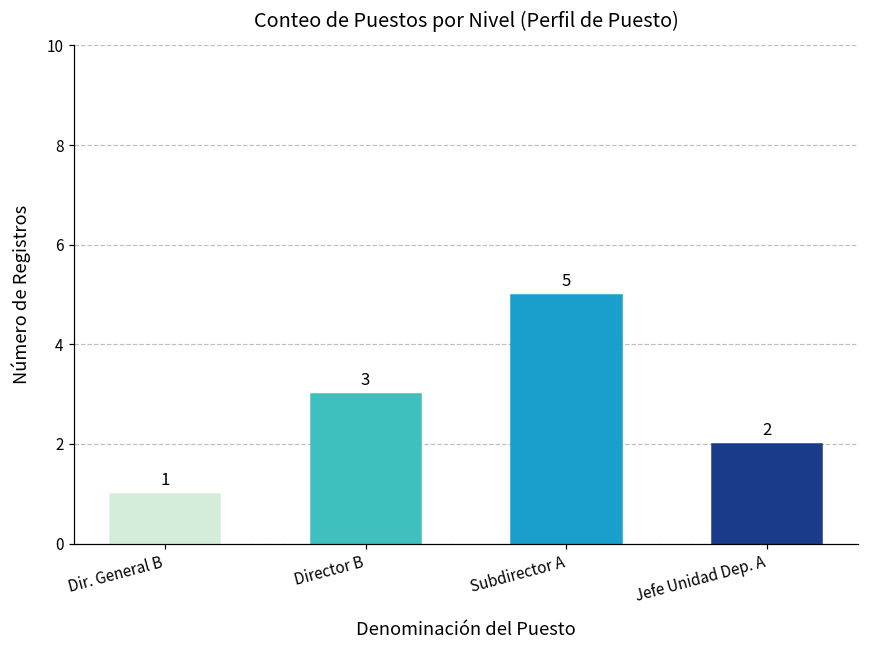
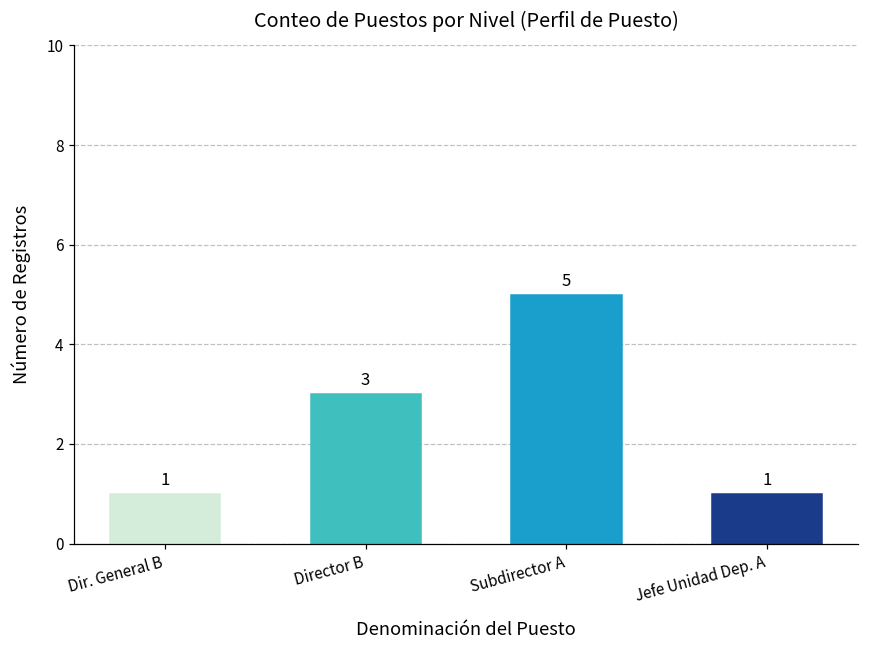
  {
    "Dir. General B": 1,
    "Director B": 3,
    "Subdirector A": 5,
-   "Jefe Unidad Dep. A": 2
+   "Jefe Unidad Dep. A": 1
  }
